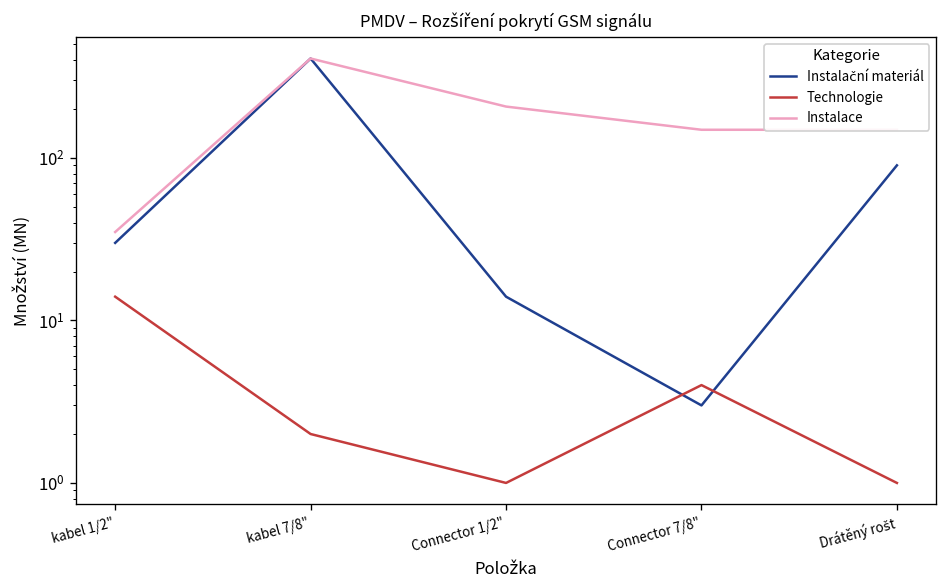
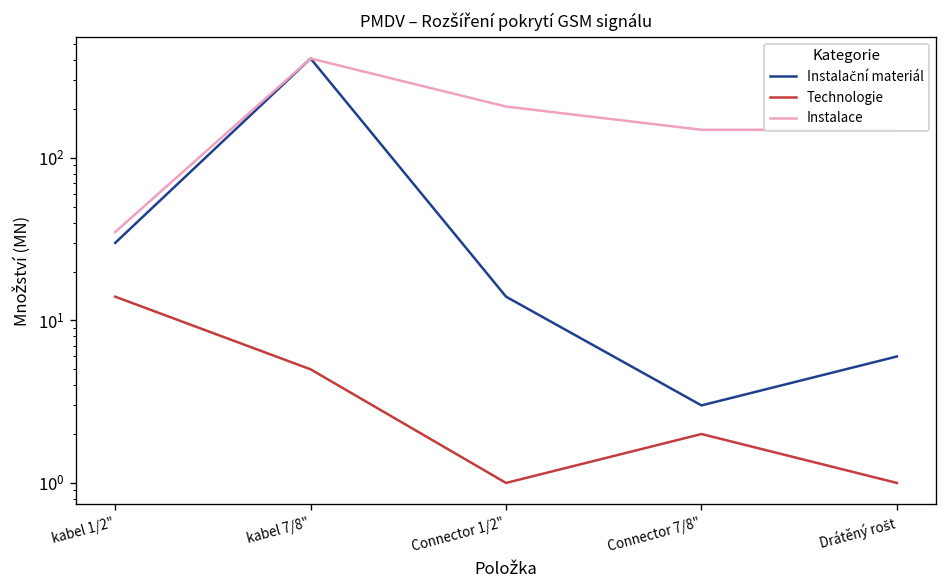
  {
    "Instalační materiál": {
      "kabel 1/2\"": 30,
      "Connector 1/2\"": 14,
      "Connector 7/8\"": 3,
-     "Drátěný rošt": 90
+     "Drátěný rošt": 6
    },
    "Technologie": {
      "kabel 1/2\"": 14,
-     "kabel 7/8\"": 2,
+     "kabel 7/8\"": 5,
      "Connector 1/2\"": 1,
-     "Connector 7/8\"": 4,
+     "Connector 7/8\"": 2,
      "Drátěný rošt": 1
    },
    "Instalace": {
      "kabel 1/2\"": 35,
      "Connector 1/2\"": 210,
      "Connector 7/8\"": 150,
      "Drátěný rošt": 150
    }
  }
